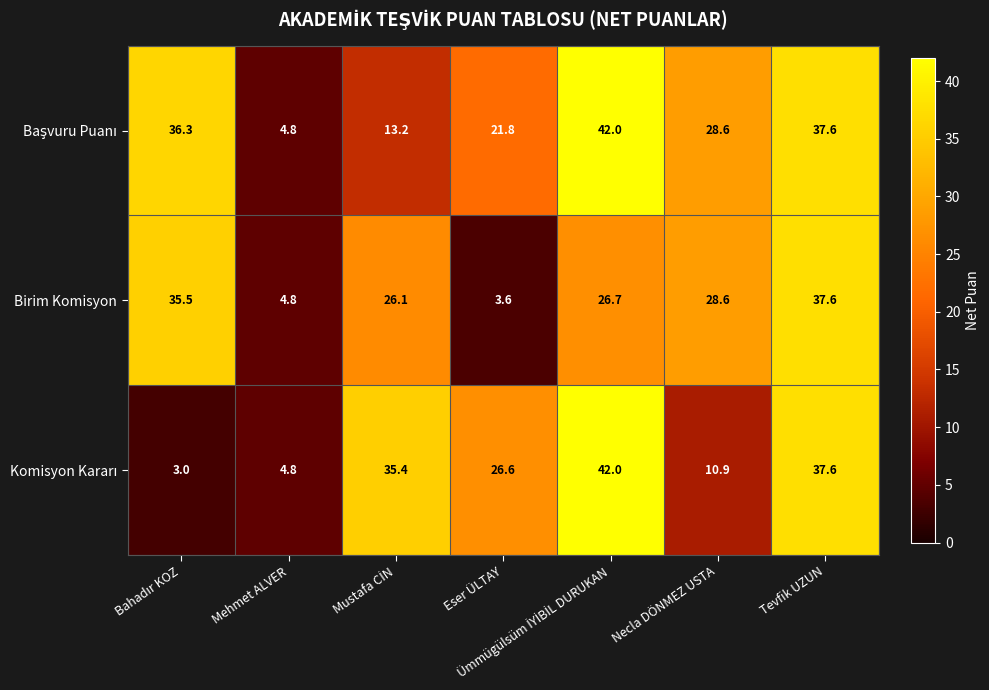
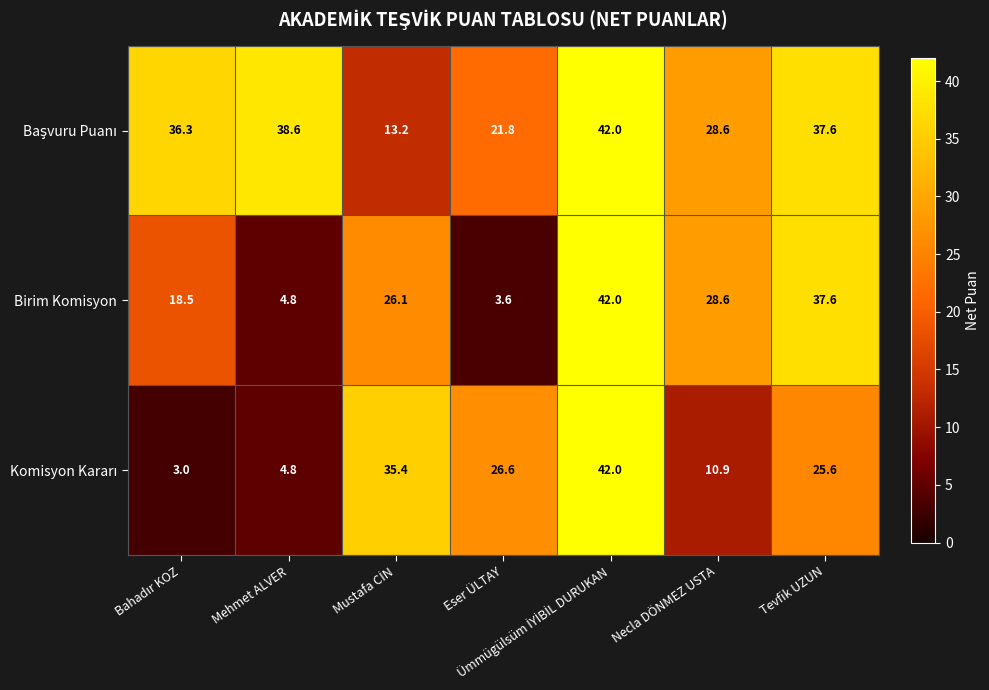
  {
    "Başvuru Puanı": {
      "Bahadır KOZ": 36.3,
-     "Mehmet ALVER": 4.8,
+     "Mehmet ALVER": 38.6,
      "Mustafa CİN": 13.2,
      "Eser ÜLTAY": 21.8,
      "Ümmügülsüm İYİBİL DURUKAN": 42.0,
      "Necla DÖNMEZ USTA": 28.6,
      "Tevfik UZUN": 37.6
    },
    "Birim Komisyon": {
-     "Bahadır KOZ": 35.5,
+     "Bahadır KOZ": 18.5,
      "Mehmet ALVER": 4.8,
      "Mustafa CİN": 26.1,
      "Eser ÜLTAY": 3.6,
-     "Ümmügülsüm İYİBİL DURUKAN": 26.7,
+     "Ümmügülsüm İYİBİL DURUKAN": 42.0,
      "Necla DÖNMEZ USTA": 28.6,
      "Tevfik UZUN": 37.6
    },
    "Komisyon Kararı": {
      "Bahadır KOZ": 3.0,
      "Mehmet ALVER": 4.8,
      "Mustafa CİN": 35.4,
      "Eser ÜLTAY": 26.6,
      "Ümmügülsüm İYİBİL DURUKAN": 42.0,
      "Necla DÖNMEZ USTA": 10.9,
-     "Tevfik UZUN": 37.6
+     "Tevfik UZUN": 25.6
    }
  }
